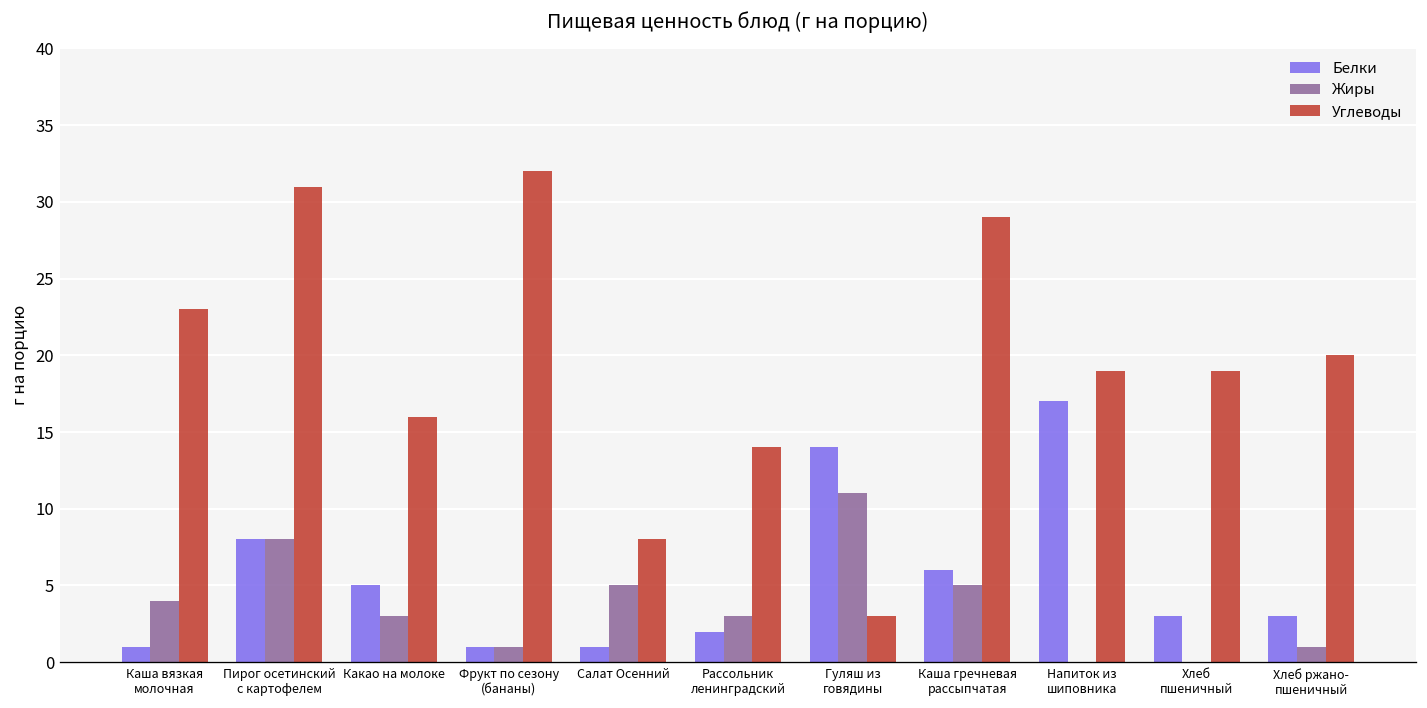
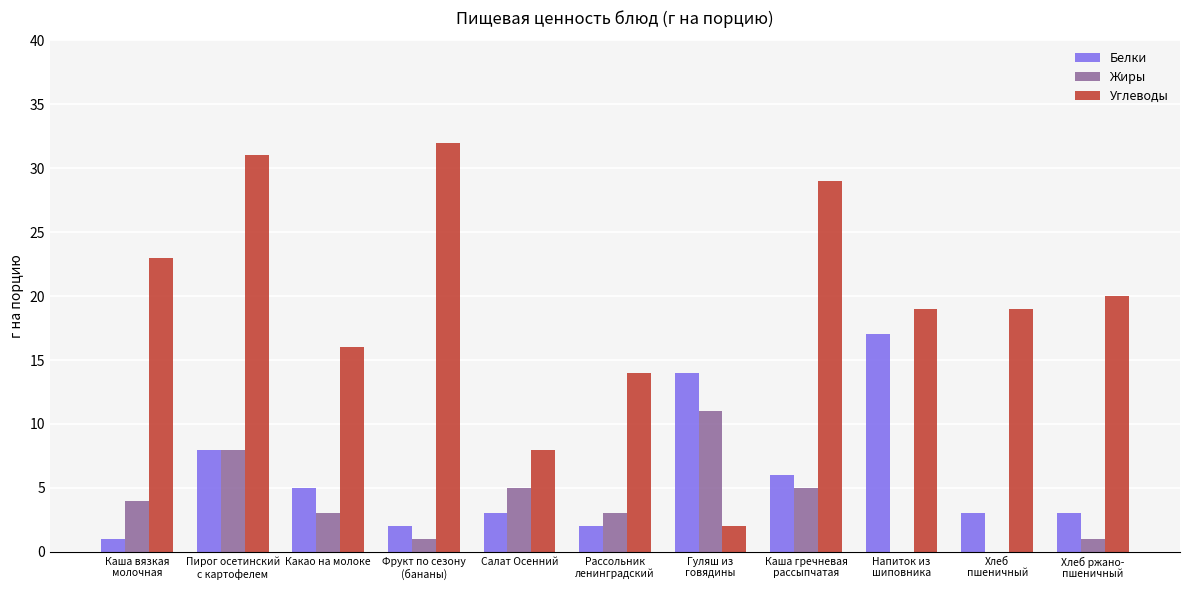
  {
    "Белки": {
      "Каша вязкая молочная": 1,
      "Пирог осетинский с картофелем": 8,
      "Какао на молоке": 5,
-     "Фрукт по сезону (бананы)": 1,
-     "Салат Осенний": 1,
+     "Фрукт по сезону (бананы)": 2,
+     "Салат Осенний": 3,
      "Рассольник ленинградский": 2,
      "Гуляш из говядины": 14,
      "Каша гречневая рассыпчатая": 6,
      "Напиток из шиповника": 17,
      "Хлеб пшеничный": 3,
      "Хлеб ржано- пшеничный": 3
    },
    "Жиры": {
      "Каша вязкая молочная": 4,
      "Пирог осетинский с картофелем": 8,
      "Какао на молоке": 3,
      "Фрукт по сезону (бананы)": 1,
      "Салат Осенний": 5,
      "Рассольник ленинградский": 3,
      "Гуляш из говядины": 11,
      "Каша гречневая рассыпчатая": 5,
      "Напиток из шиповника": 0,
      "Хлеб пшеничный": 0,
      "Хлеб ржано- пшеничный": 1
    },
    "Углеводы": {
      "Каша вязкая молочная": 23,
      "Пирог осетинский с картофелем": 31,
      "Какао на молоке": 16,
      "Фрукт по сезону (бананы)": 32,
      "Салат Осенний": 8,
      "Рассольник ленинградский": 14,
-     "Гуляш из говядины": 3,
+     "Гуляш из говядины": 2,
      "Каша гречневая рассыпчатая": 29,
      "Напиток из шиповника": 19,
      "Хлеб пшеничный": 19,
      "Хлеб ржано- пшеничный": 20
    }
  }
